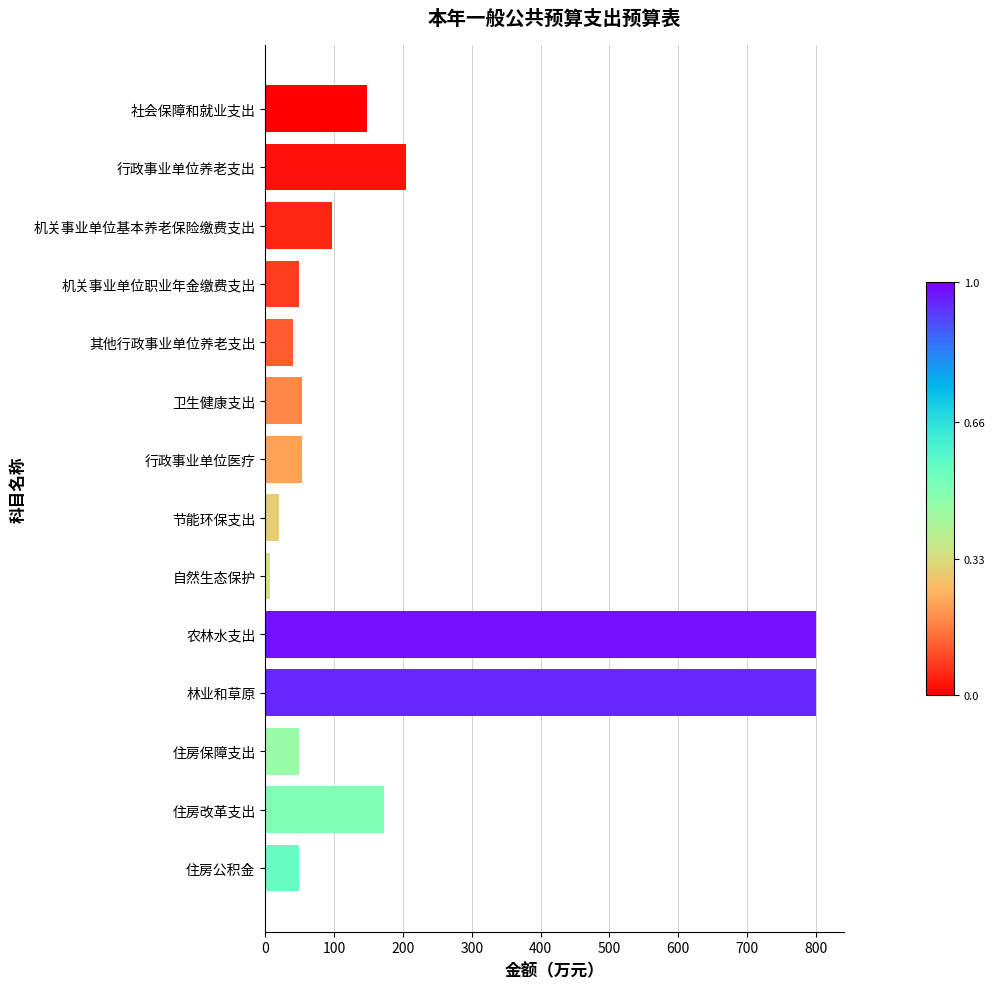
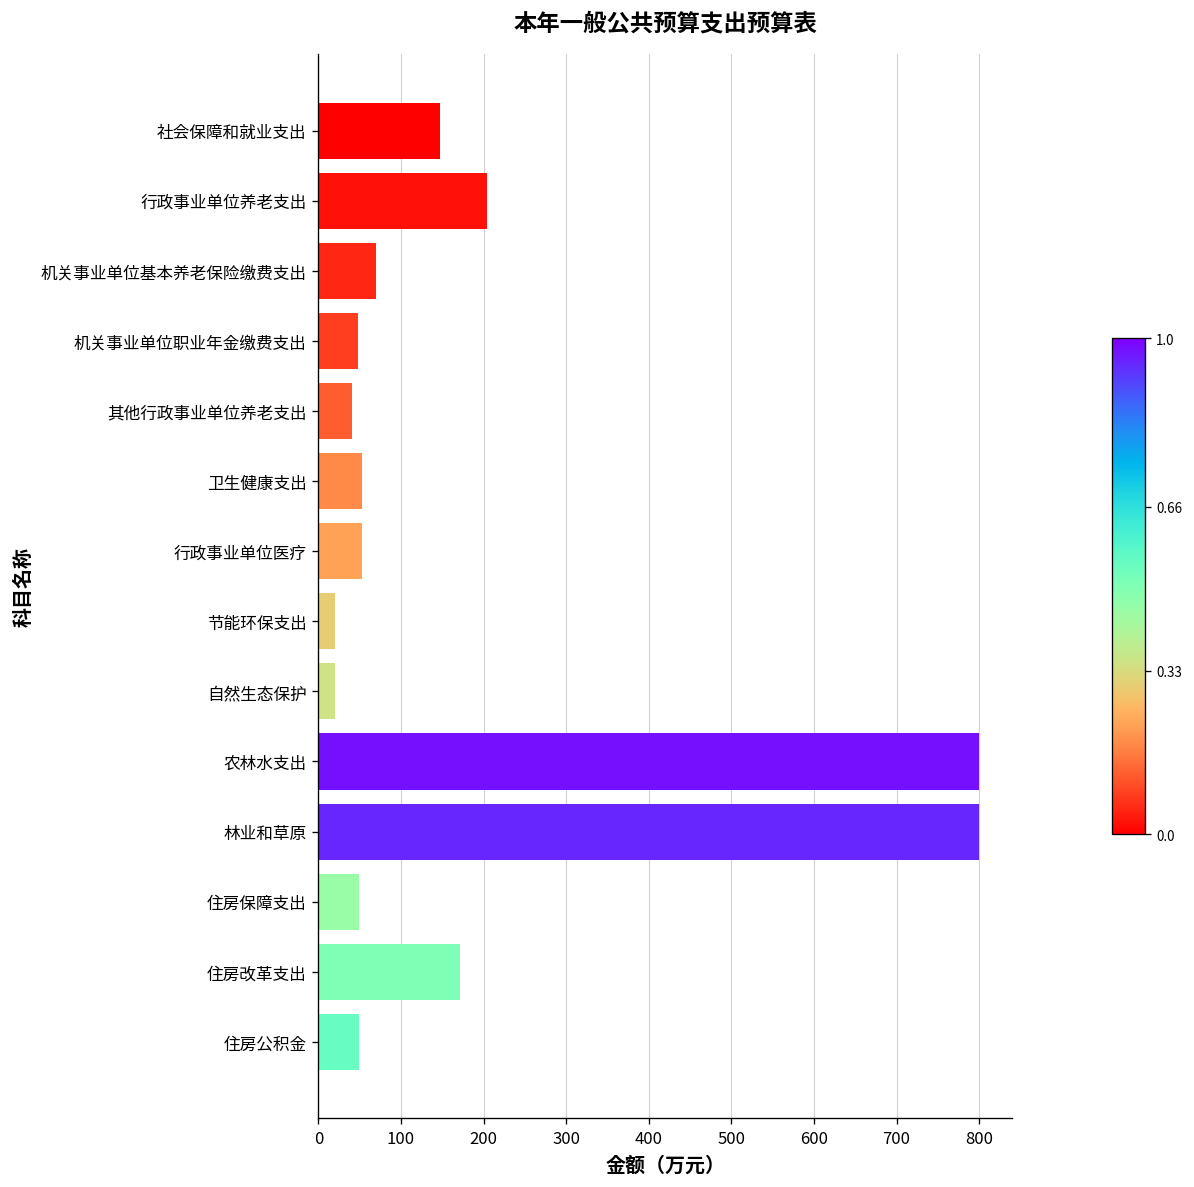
  {
    "社会保障和就业支出": 150,
    "行政事业单位养老支出": 200,
-   "机关事业单位基本养老保险缴费支出": 100,
+   "机关事业单位基本养老保险缴费支出": 70,
    "机关事业单位职业年金缴费支出": 50,
    "其他行政事业单位养老支出": 40,
    "卫生健康支出": 50,
    "行政事业单位医疗": 50,
    "节能环保支出": 20,
-   "自然生态保护": 10,
+   "自然生态保护": 20,
    "农林水支出": 800,
    "林业和草原": 800,
    "住房保障支出": 50,
    "住房改革支出": 170,
    "住房公积金": 50
  }
